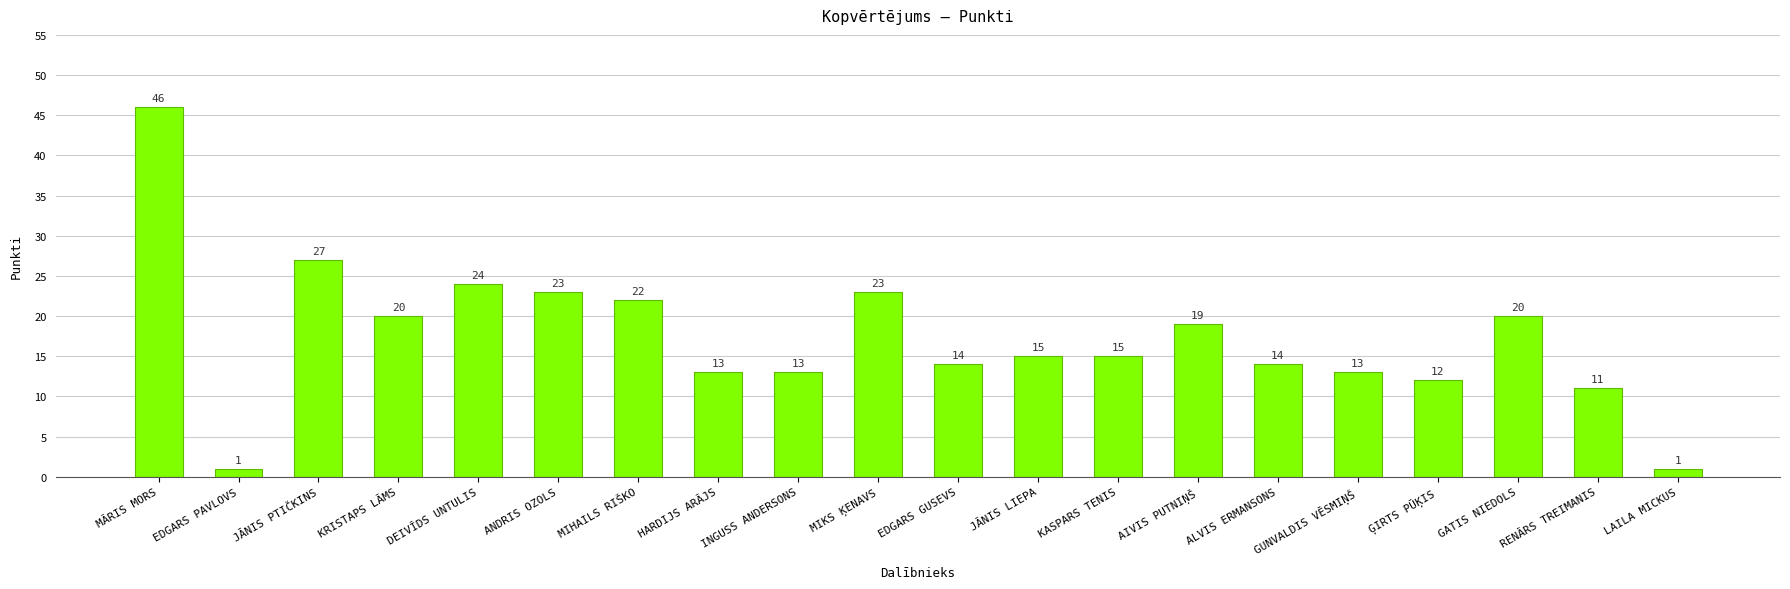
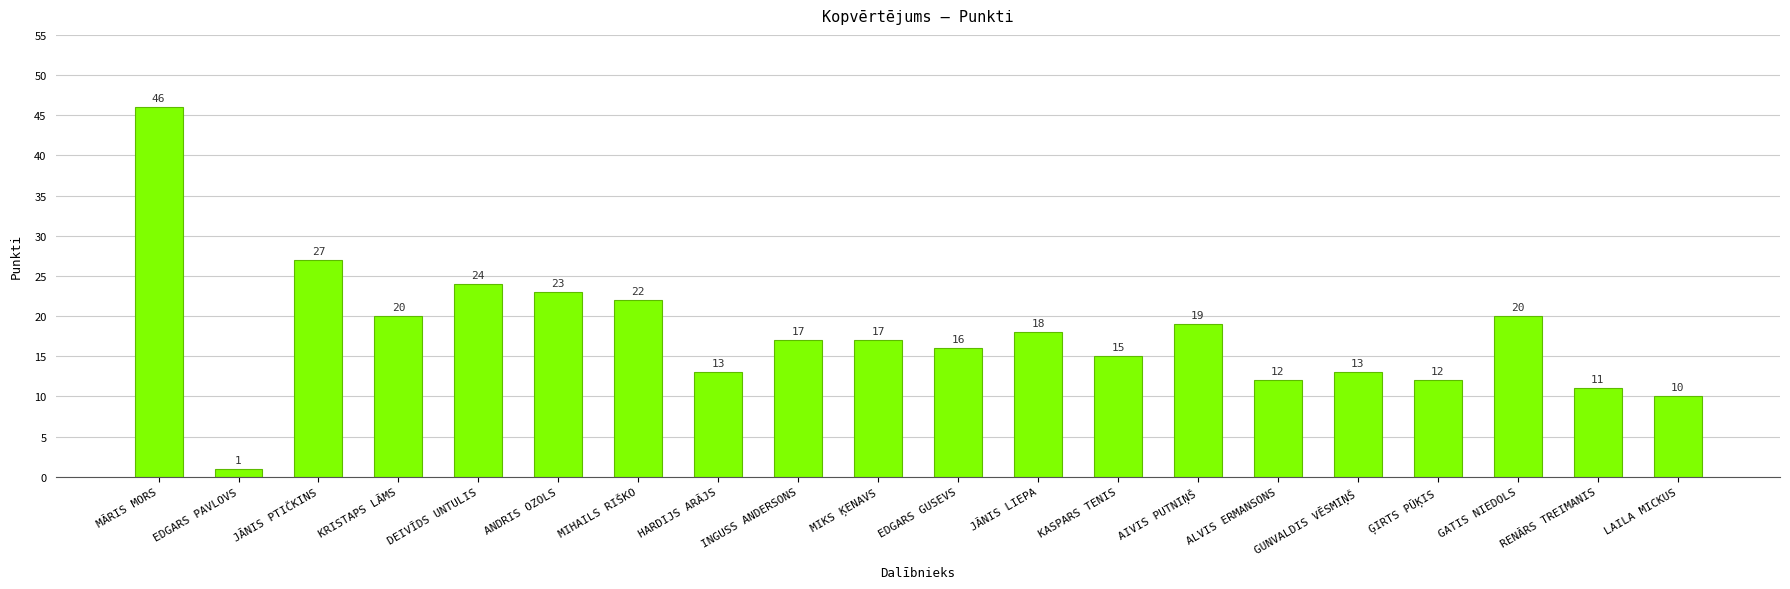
  {
    "MĀRIS MORS": 46,
    "EDGARS PAVLOVS": 1,
    "JĀNIS PTIČKINS": 27,
    "KRISTAPS LĀMS": 20,
    "DEIVĪDS UNTULIS": 24,
    "ANDRIS OZOLS": 23,
    "MIHAILS RIŠKO": 22,
    "HARDIJS ARĀJS": 13,
-   "INGUSS ANDERSONS": 13,
-   "MIKS ĶENAVS": 23,
-   "EDGARS GUSEVS": 14,
-   "JĀNIS LIEPA": 15,
+   "INGUSS ANDERSONS": 17,
+   "MIKS ĶENAVS": 17,
+   "EDGARS GUSEVS": 16,
+   "JĀNIS LIEPA": 18,
    "KASPARS TENIS": 15,
    "AIVIS PUTNIŅŠ": 19,
-   "ALVIS ERMANSONS": 14,
+   "ALVIS ERMANSONS": 12,
    "GUNVALDIS VĒSMIŅŠ": 13,
    "ĢIRTS PŪĶIS": 12,
    "GATIS NIEDOLS": 20,
    "RENĀRS TREIMANIS": 11,
-   "LAILA MICKUS": 1
+   "LAILA MICKUS": 10
  }
